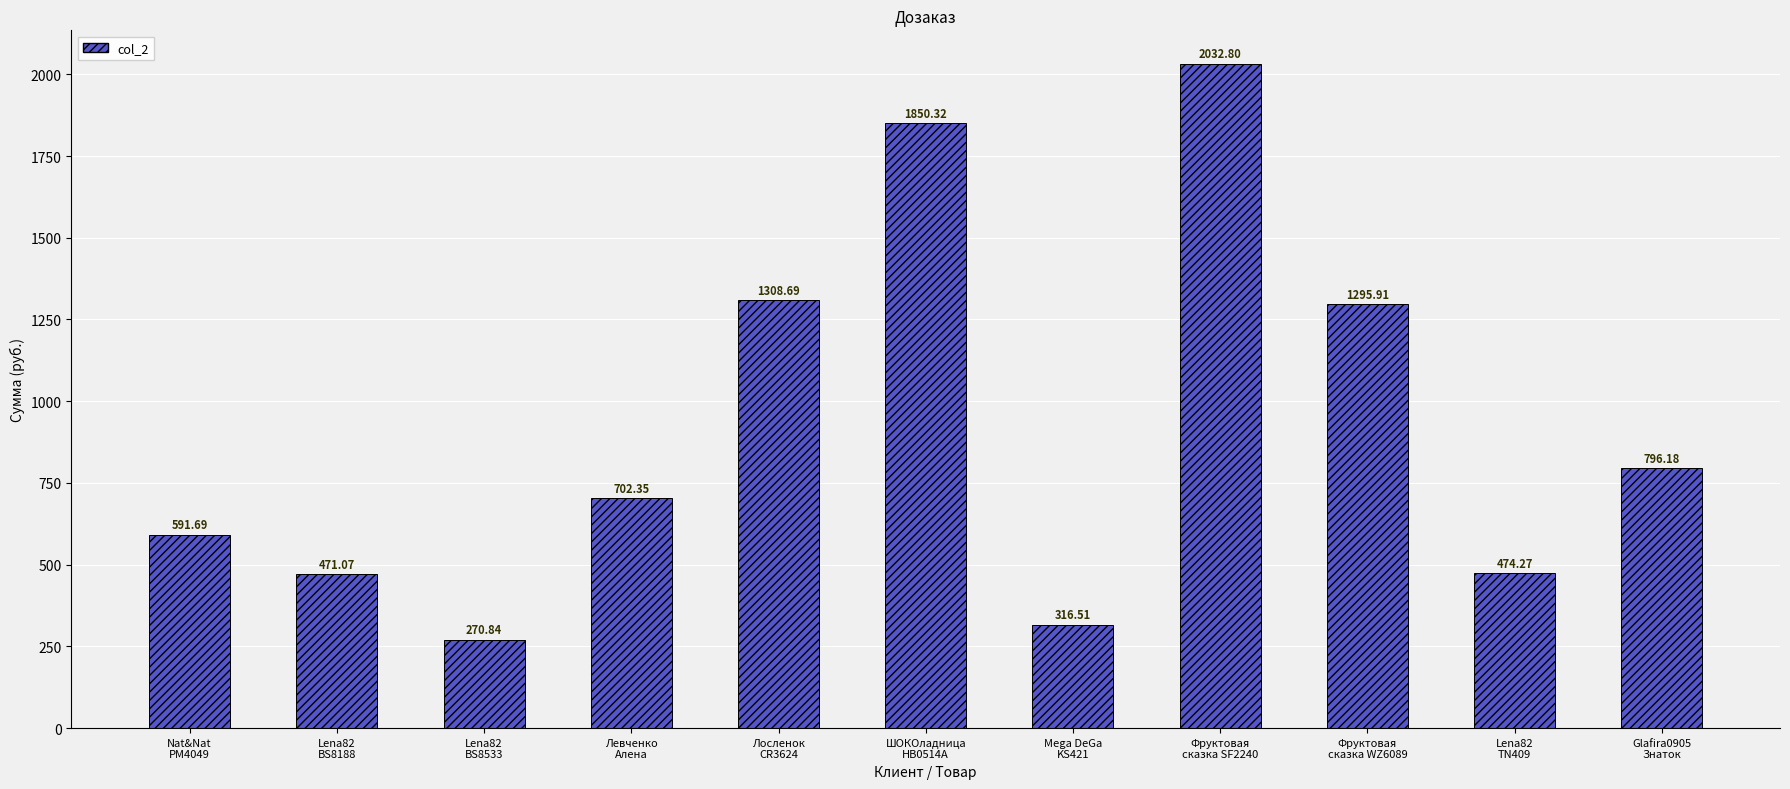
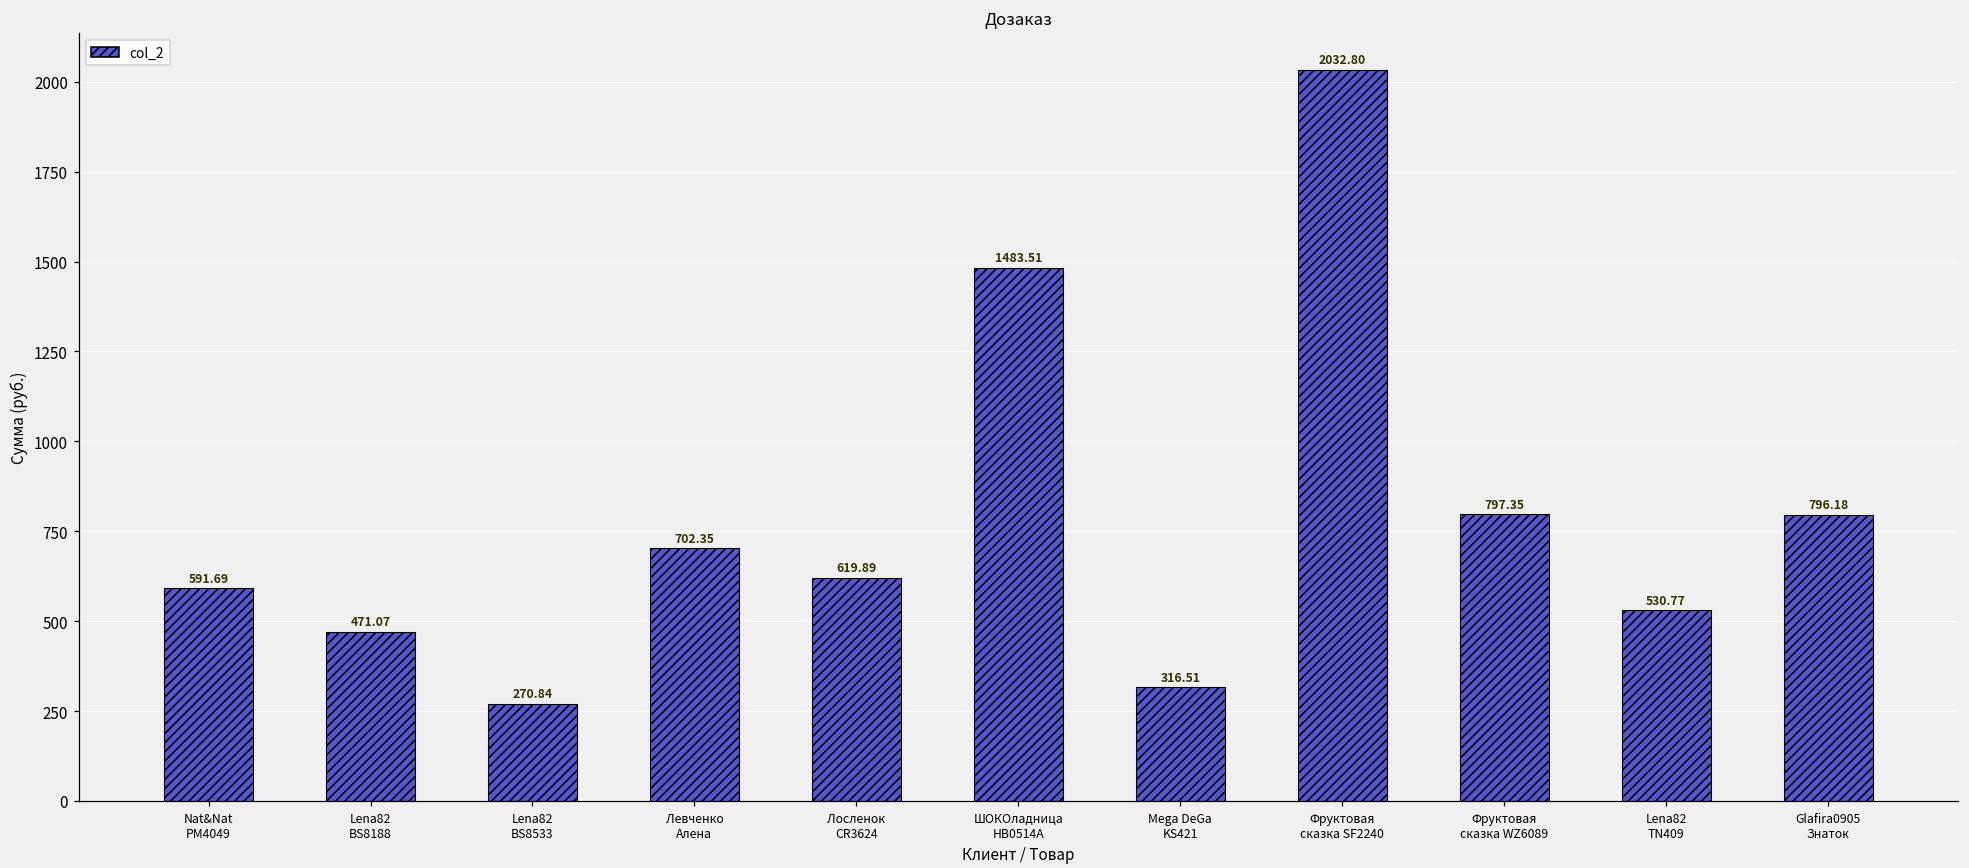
  {
    "Nat&Nat PM4049": 591.69,
    "Lena82 BS8188": 471.07,
    "Lena82 BS8533": 270.84,
    "Левченко Алена": 702.35,
-   "Лосленок CR3624": 1308.69,
-   "ШОКОладница HB0514A": 1850.32,
+   "Лосленок CR3624": 619.89,
+   "ШОКОладница HB0514A": 1483.51,
    "Mega DeGa KS421": 316.51,
    "Фруктовая сказка SF2240": 2032.80,
-   "Фруктовая сказка WZ6089": 1295.91,
-   "Lena82 TN409": 474.27,
+   "Фруктовая сказка WZ6089": 797.35,
+   "Lena82 TN409": 530.77,
    "Glafira0905 Знаток": 796.18
  }
